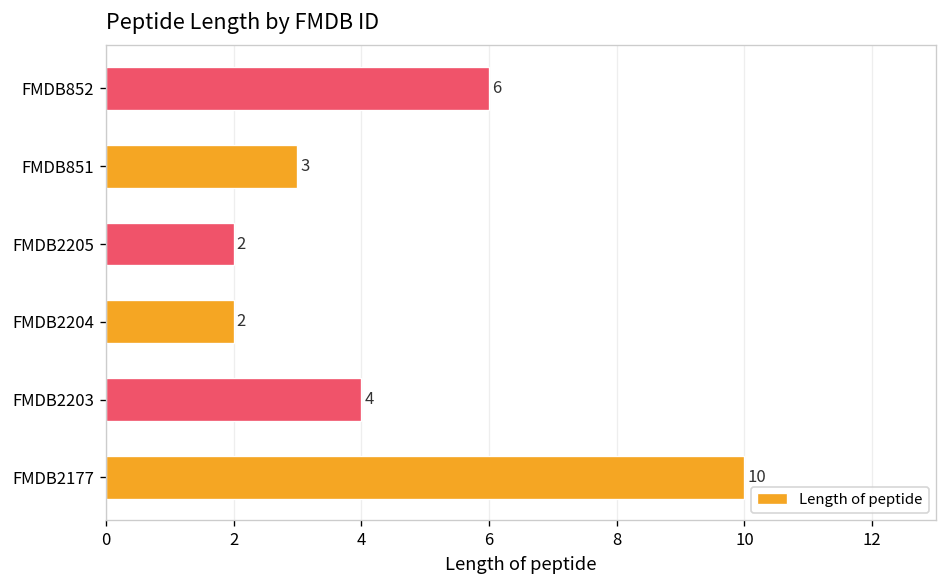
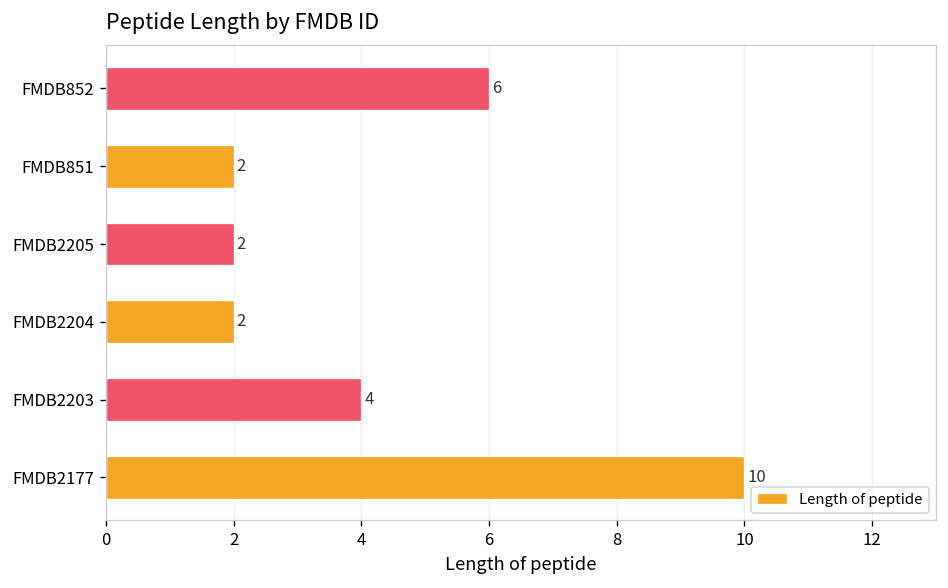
  {
    "FMDB852": 6,
-   "FMDB851": 3,
+   "FMDB851": 2,
    "FMDB2205": 2,
    "FMDB2204": 2,
    "FMDB2203": 4
  }
